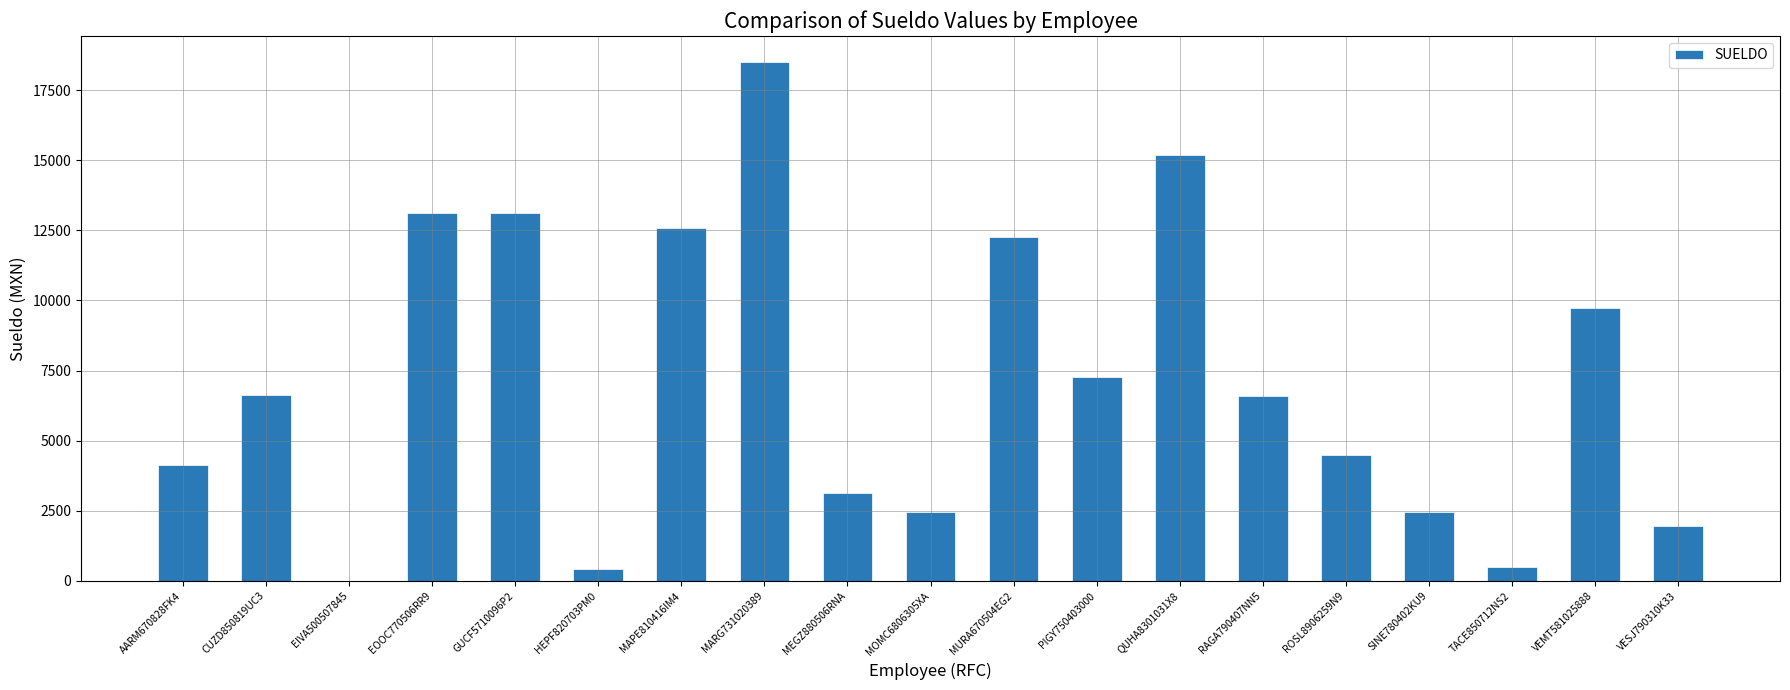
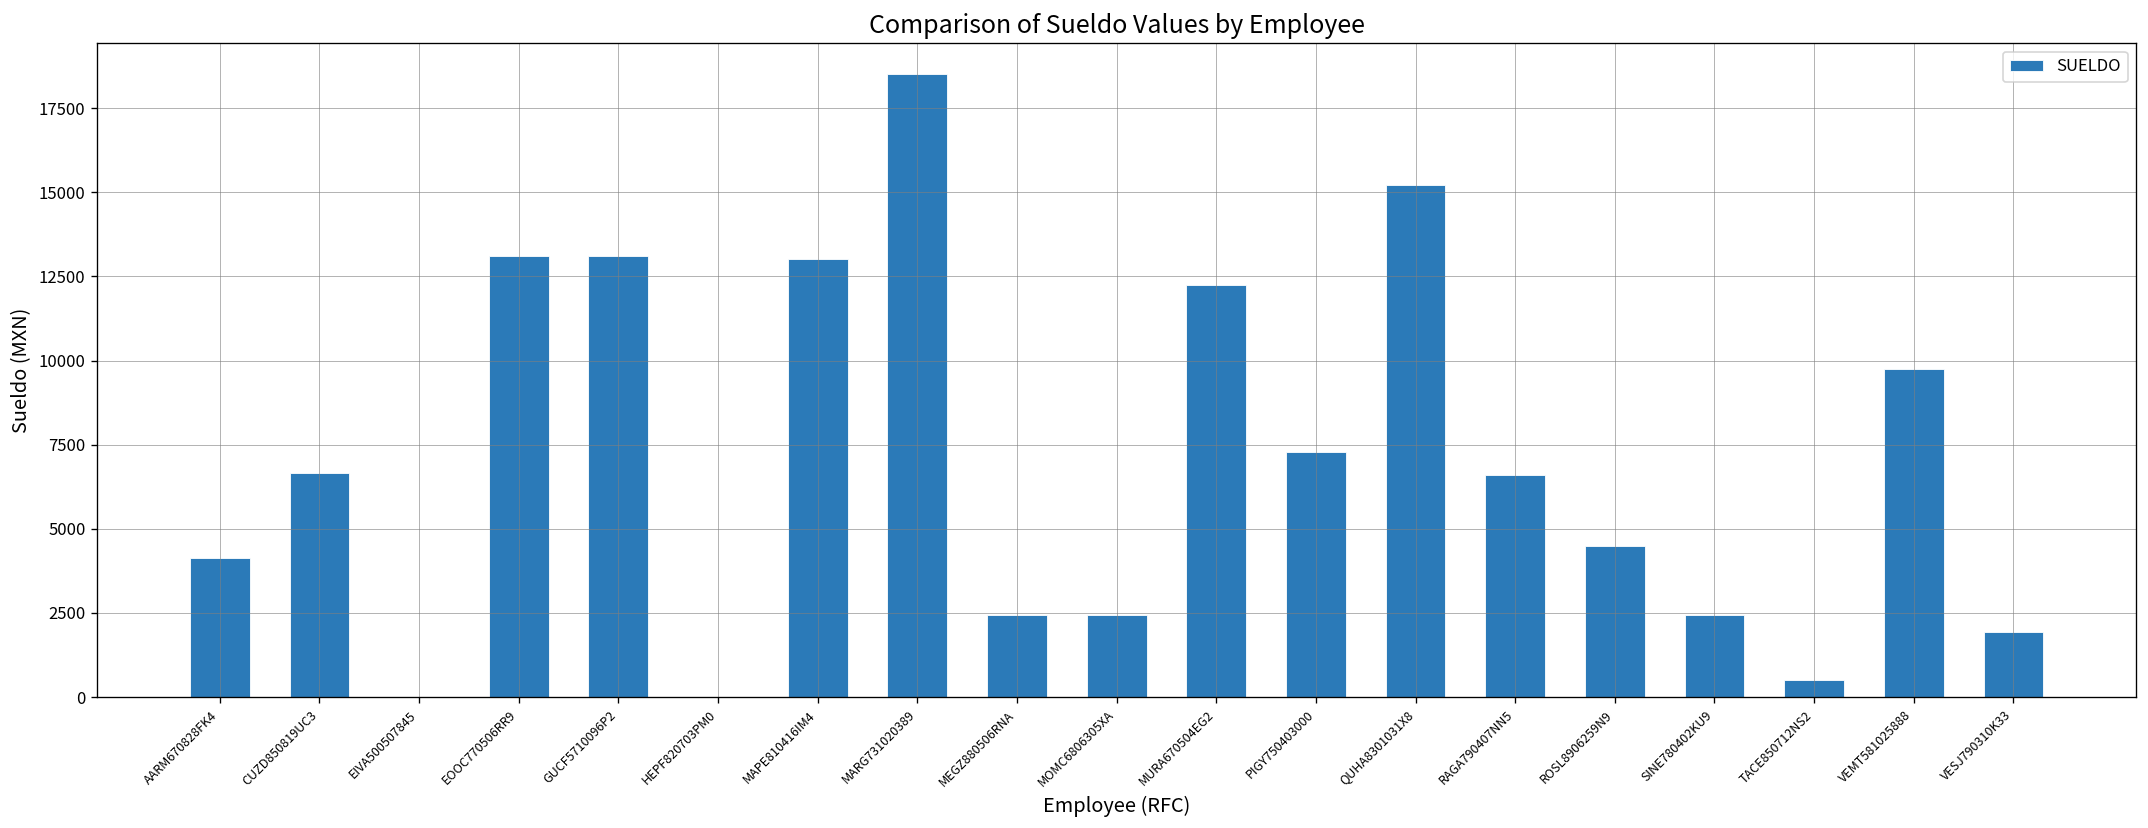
  {
    "AARM670828FK4": 4100,
    "CUZD850819UC3": 6600,
    "EIVA500507845": 0,
    "EOOC770506RR9": 13100,
    "GUCF5710096P2": 13100,
-   "HEPF820703PM0": 400,
-   "MAPE810416IM4": 12600,
+   "HEPF820703PM0": 0,
+   "MAPE810416IM4": 13000,
    "MARG731020389": 18500,
-   "MEGZ880506RNA": 3200,
+   "MEGZ880506RNA": 2400,
    "MOMC6806305XA": 2400,
    "MURA670504EG2": 12300,
    "PIGY750403000": 7300,
    "QUHA8301031X8": 15200,
    "RAGA790407NN5": 6600,
    "ROSL8906259N9": 4500,
    "SINE780402KU9": 2400,
    "TACE850712NS2": 500,
    "VEMT581025888": 9700,
    "VESJ790310K33": 1900
  }
